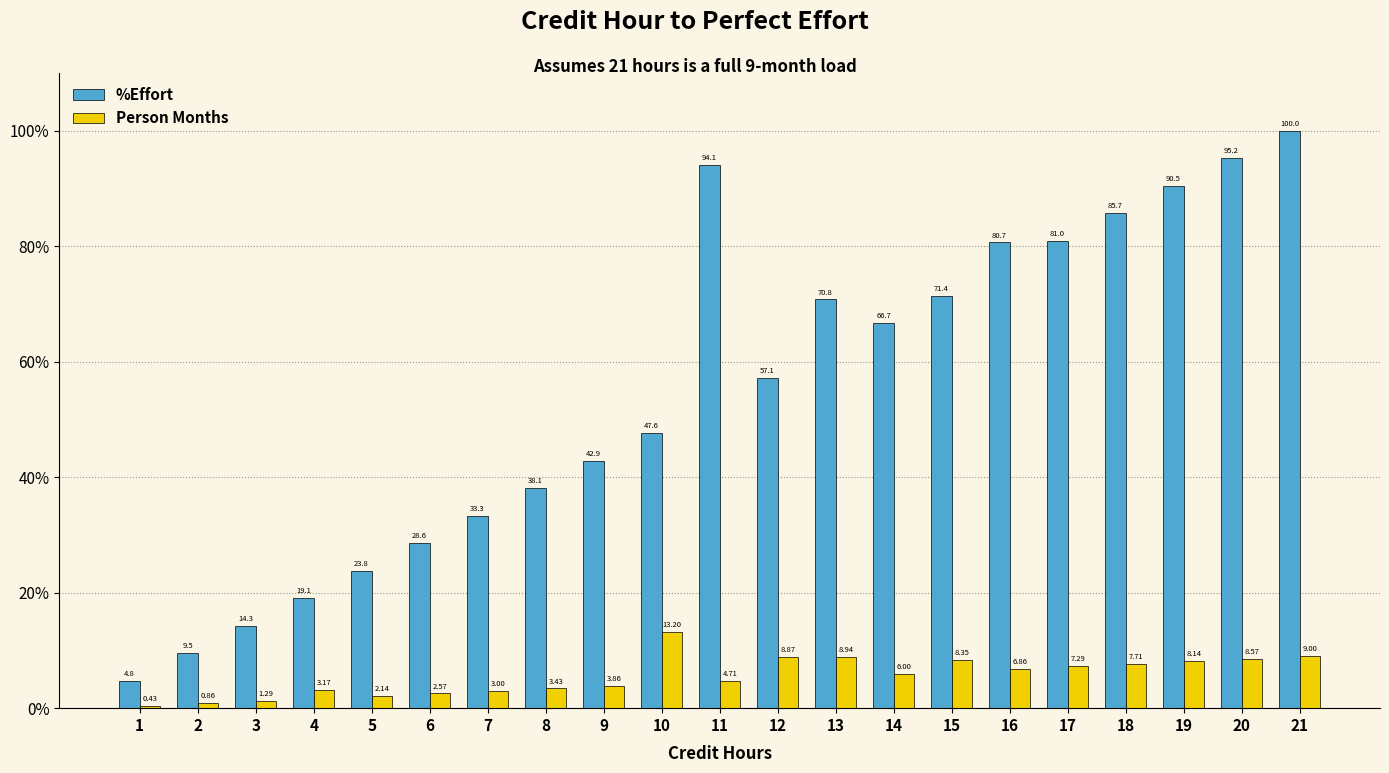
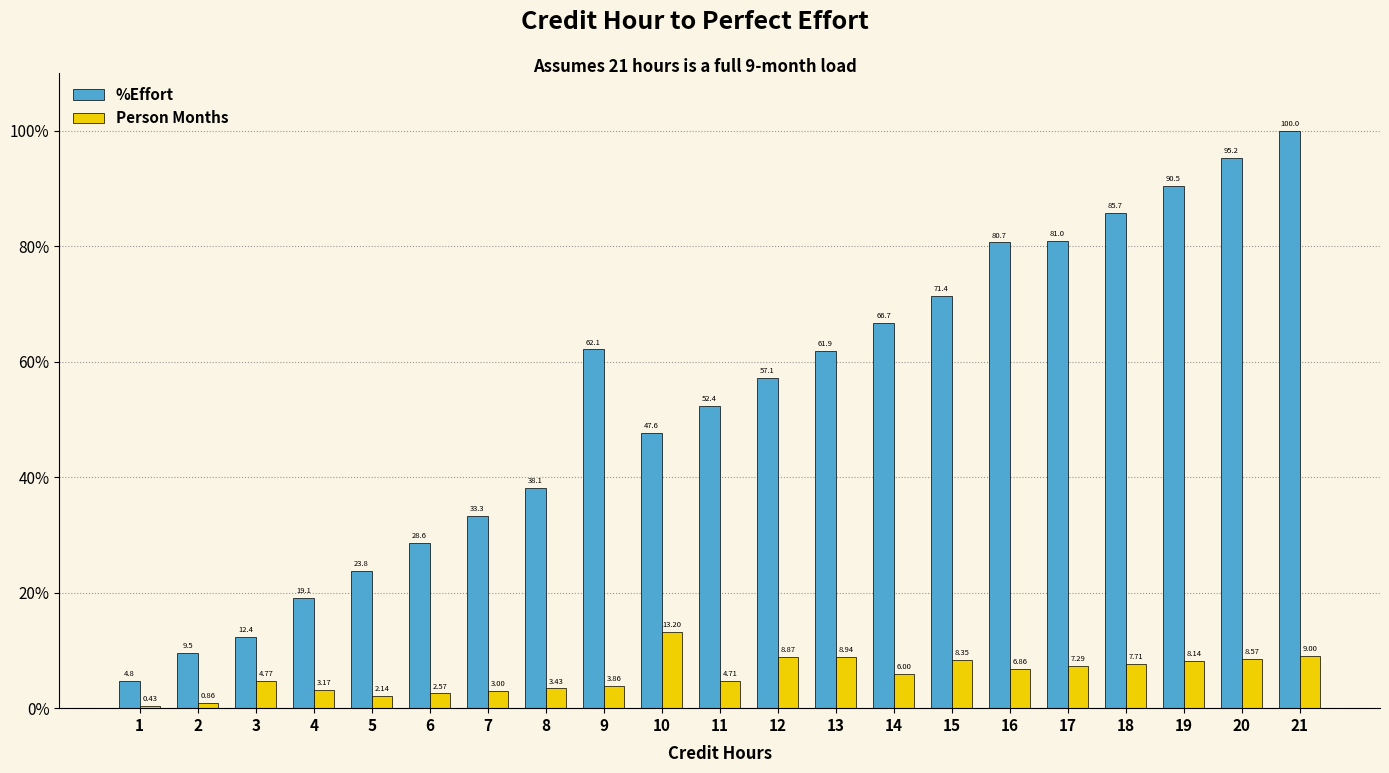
  {
    "%Effort": {
      "1": 4.8,
      "2": 9.5,
-     "3": 14.3,
+     "3": 12.4,
      "4": 19.1,
      "5": 23.8,
      "6": 28.6,
      "7": 33.3,
      "8": 38.1,
-     "9": 42.9,
+     "9": 62.1,
      "10": 47.6,
-     "11": 94.1,
+     "11": 52.4,
      "12": 57.1,
-     "13": 70.8,
+     "13": 61.9,
      "14": 66.7,
      "15": 71.4,
      "16": 80.7,
      "17": 81.0,
      "18": 85.7,
      "19": 90.5,
      "20": 95.2,
      "21": 100.0
    },
    "Person Months": {
      "1": 0.43,
      "2": 0.86,
-     "3": 1.29,
+     "3": 4.77,
      "4": 3.17,
      "5": 2.14,
      "6": 2.57,
      "7": 3.00,
      "8": 3.43,
      "9": 3.86,
      "10": 13.20,
      "11": 4.71,
      "12": 8.87,
      "13": 8.94,
      "14": 6.00,
      "15": 8.35,
      "16": 6.86,
      "17": 7.29,
      "18": 7.71,
      "19": 8.14,
      "20": 8.57,
      "21": 9.00
    }
  }
